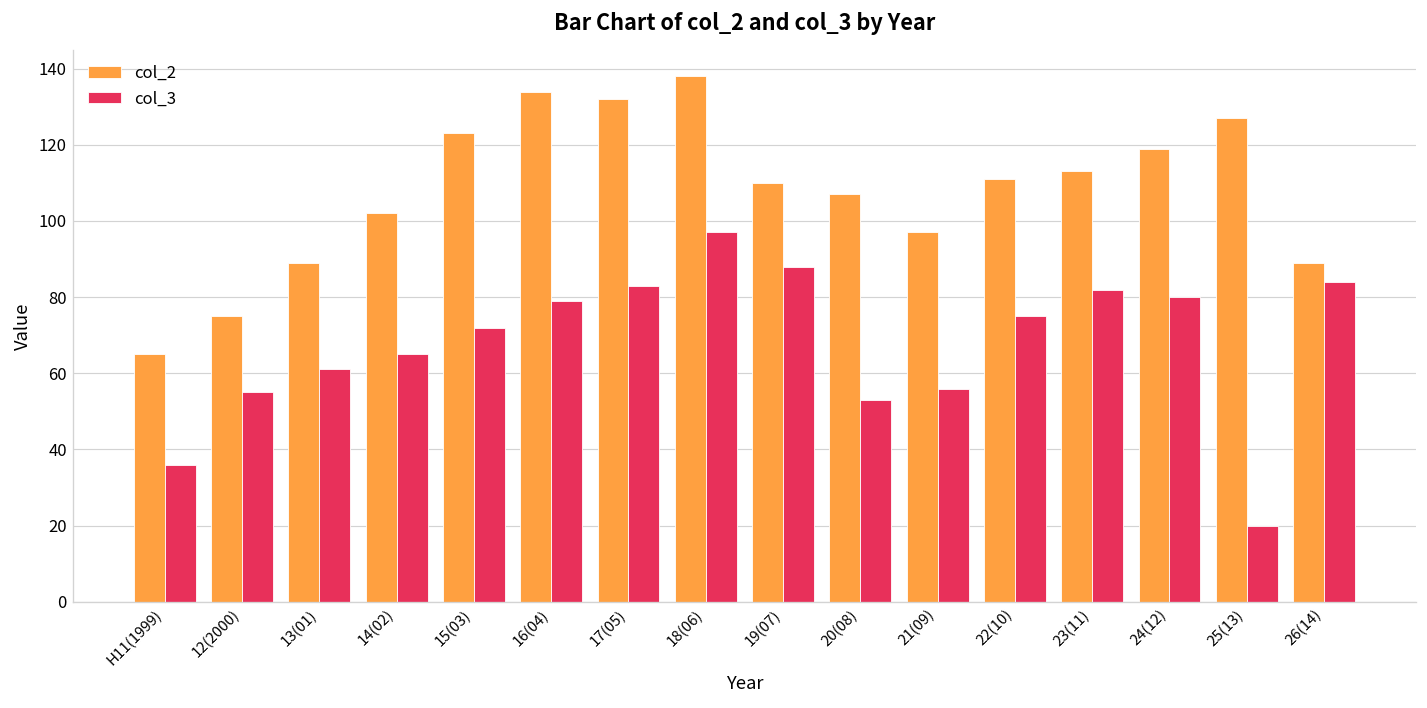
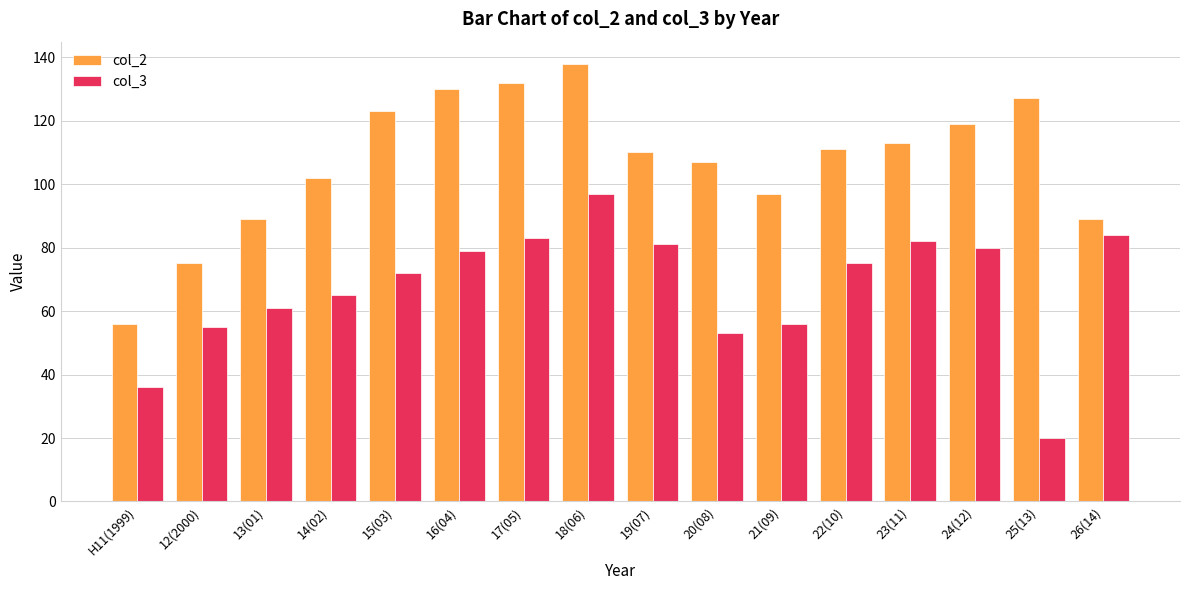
  {
    "col_2": {
-     "H11(1999)": 65,
+     "H11(1999)": 56,
      "12(2000)": 75,
      "13(01)": 89,
      "14(02)": 102,
      "15(03)": 123,
-     "16(04)": 134,
+     "16(04)": 130,
      "17(05)": 132,
      "18(06)": 138,
      "19(07)": 110,
      "20(08)": 107,
      "21(09)": 97,
      "22(10)": 111,
      "23(11)": 113,
      "24(12)": 119,
      "25(13)": 127,
      "26(14)": 89
    },
    "col_3": {
      "H11(1999)": 36,
      "12(2000)": 55,
      "13(01)": 61,
      "14(02)": 65,
      "15(03)": 72,
      "16(04)": 79,
      "17(05)": 83,
      "18(06)": 97,
-     "19(07)": 88,
+     "19(07)": 81,
      "20(08)": 53,
      "21(09)": 56,
      "22(10)": 75,
      "23(11)": 82,
      "24(12)": 80,
      "25(13)": 20,
      "26(14)": 84
    }
  }
